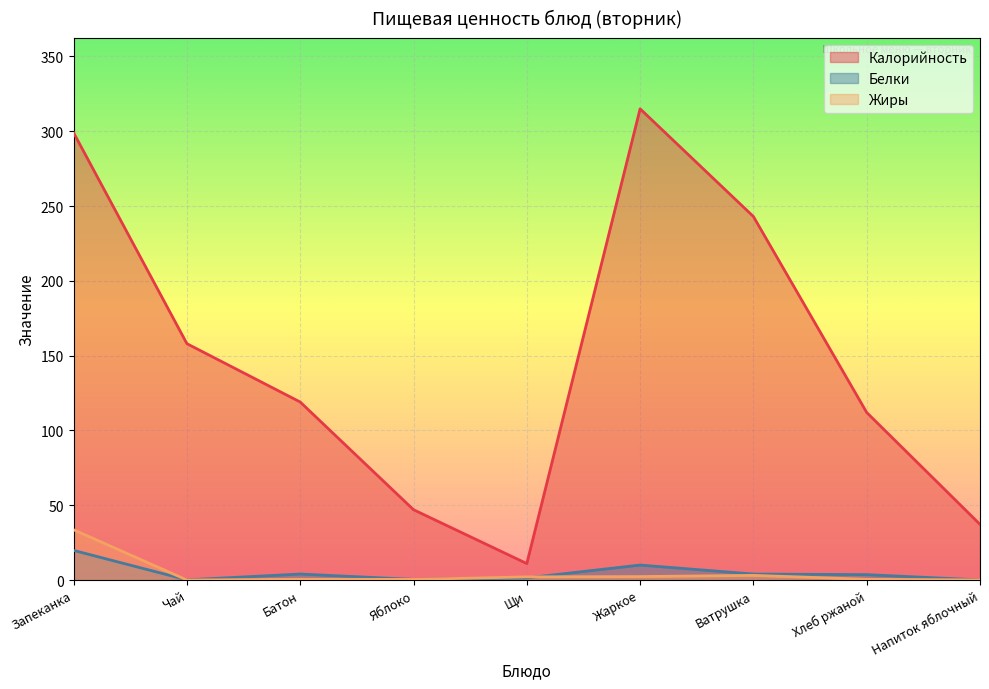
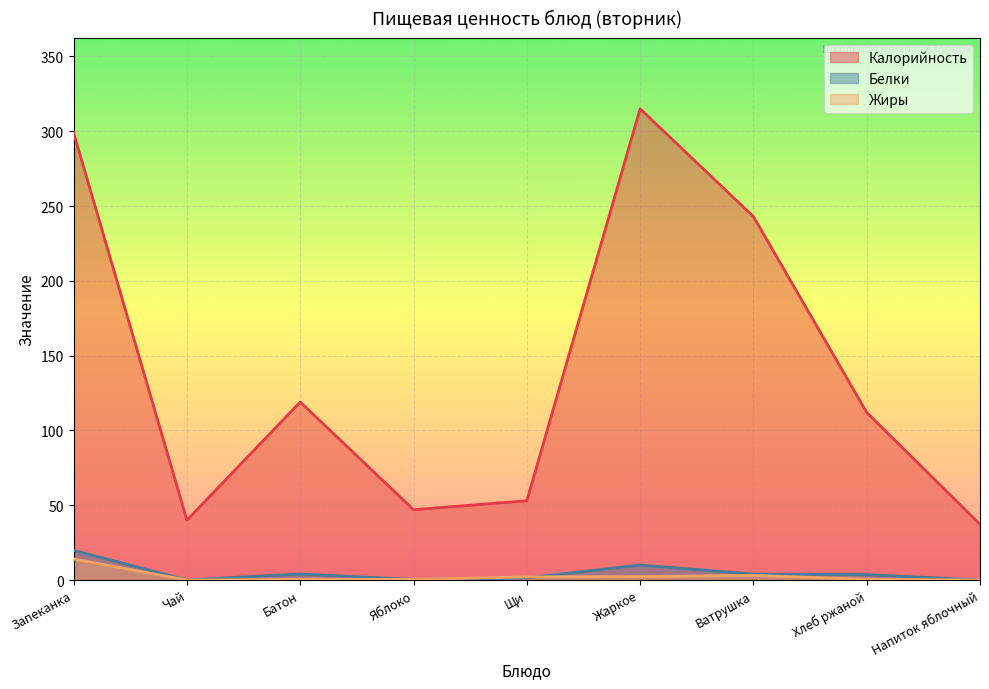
  {
    "Калорийность": {
      "Запеканка": 299,
-     "Чай": 158,
+     "Чай": 40,
      "Батон": 119,
      "Яблоко": 47,
-     "Щи": 11,
+     "Щи": 53,
      "Жаркое": 315,
      "Ватрушка": 243,
      "Хлеб ржаной": 112,
      "Напиток яблочный": 37
    },
    "Белки": {
      "Запеканка": 20,
      "Батон": 4,
      "Жаркое": 10,
      "Хлеб ржаной": 4
    },
    "Жиры": {
-     "Запеканка": 34,
+     "Запеканка": 14,
      "Батон": 1,
      "Жаркое": 2,
      "Хлеб ржаной": 1
    }
  }
